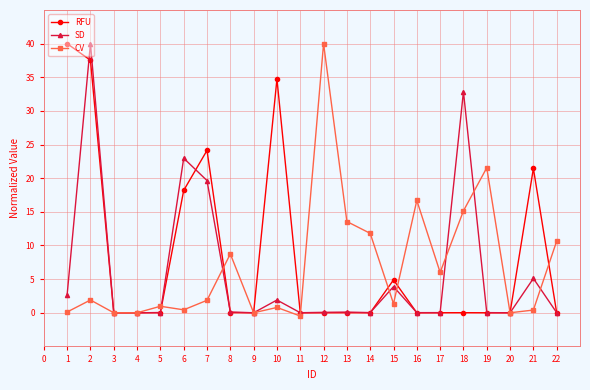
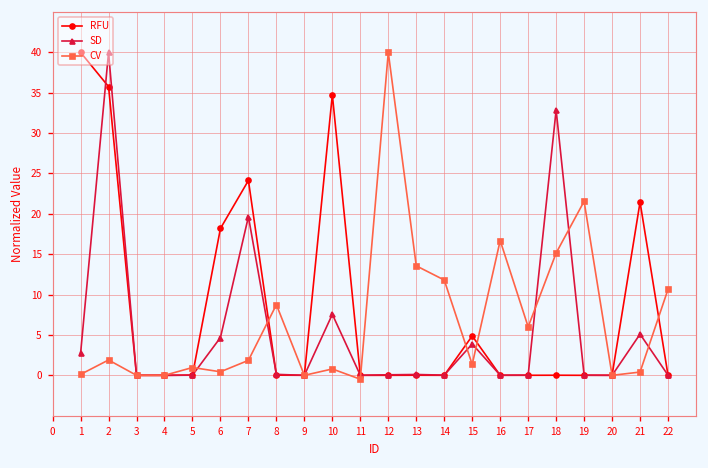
  {
    "RFU": {
-     "2": 38,
+     "2": 36,
      "6": 18,
      "7": 24,
      "10": 35,
      "15": 5,
      "18": 0,
      "21": 21
    },
    "SD": {
      "1": 3,
-     "6": 23,
+     "6": 5,
      "7": 20,
-     "10": 2,
+     "10": 8,
      "15": 4,
      "18": 33,
      "21": 5
    },
    "CV": {
      "1": 0,
      "2": 2,
      "5": 1,
      "6": 0,
      "7": 2,
      "8": 9,
      "10": 1,
      "11": 0,
      "12": 40,
      "13": 14,
      "14": 12,
      "15": 1,
      "16": 17,
      "17": 6,
      "18": 15,
      "19": 22,
      "21": 0,
      "22": 11
    }
  }
